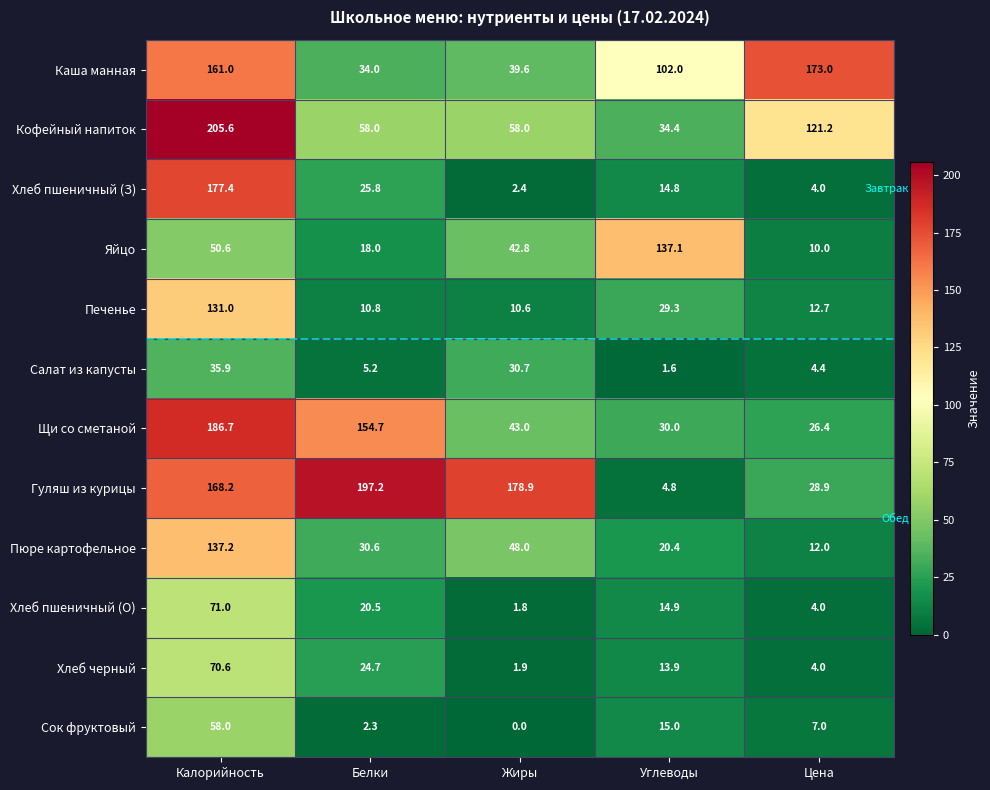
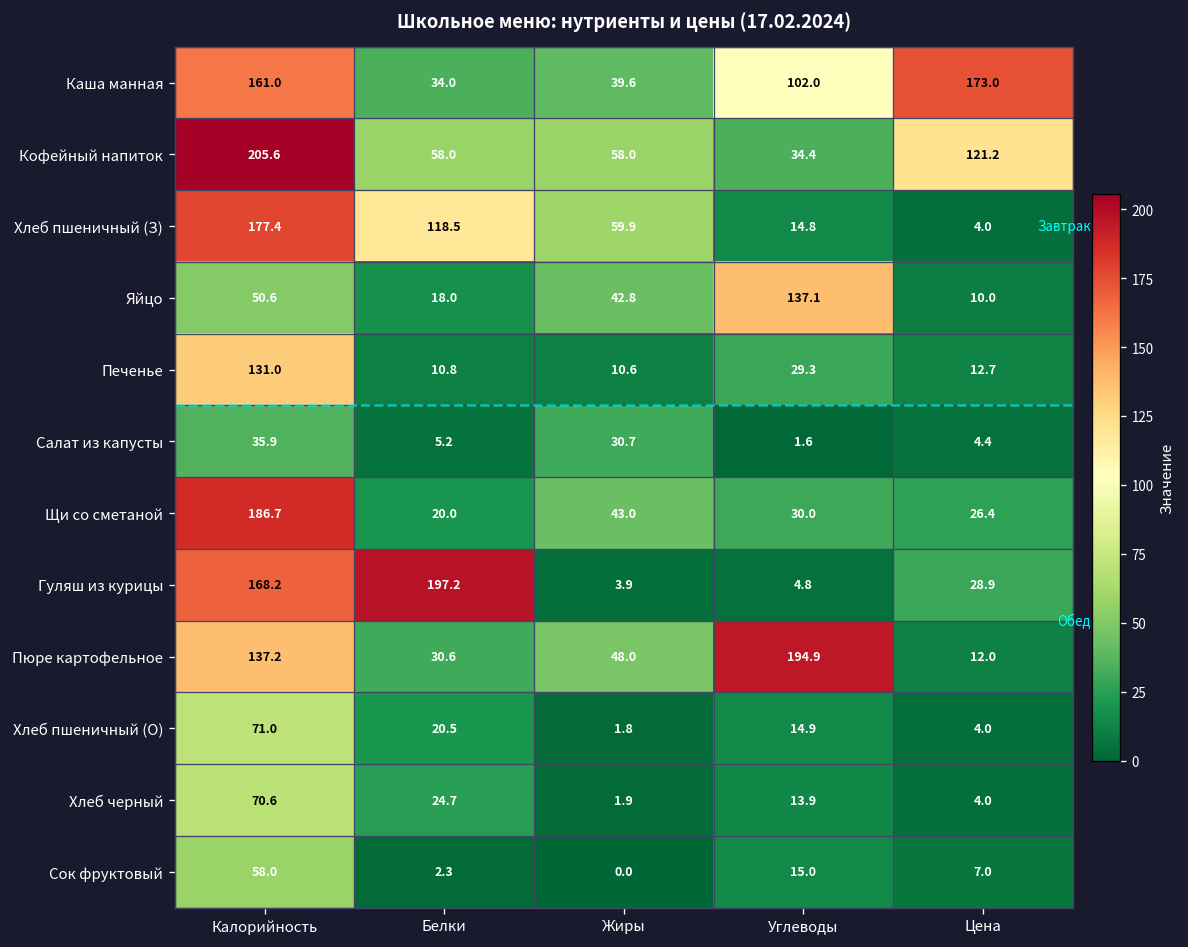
  {
    "Каша манная": {
      "Калорийность": 161.0,
      "Белки": 34.0,
      "Жиры": 39.6,
      "Углеводы": 102.0,
      "Цена": 173.0
    },
    "Кофейный напиток": {
      "Калорийность": 205.6,
      "Белки": 58.0,
      "Жиры": 58.0,
      "Углеводы": 34.4,
      "Цена": 121.2
    },
    "Хлеб пшеничный (З)": {
      "Калорийность": 177.4,
-     "Белки": 25.8,
-     "Жиры": 2.4,
+     "Белки": 118.5,
+     "Жиры": 59.9,
      "Углеводы": 14.8
    },
    "Яйцо": {
      "Калорийность": 50.6,
      "Белки": 18.0,
      "Жиры": 42.8,
      "Углеводы": 137.1,
      "Цена": 10.0
    },
    "Печенье": {
      "Калорийность": 131.0,
      "Белки": 10.8,
      "Жиры": 10.6,
      "Углеводы": 29.3,
      "Цена": 12.7
    },
    "Салат из капусты": {
      "Калорийность": 35.9,
      "Белки": 5.2,
      "Жиры": 30.7,
      "Углеводы": 1.6,
      "Цена": 4.4
    },
    "Щи со сметаной": {
      "Калорийность": 186.7,
-     "Белки": 154.7,
+     "Белки": 20.0,
      "Жиры": 43.0,
      "Углеводы": 30.0,
      "Цена": 26.4
    },
    "Гуляш из курицы": {
      "Калорийность": 168.2,
      "Белки": 197.2,
-     "Жиры": 178.9,
+     "Жиры": 3.9,
      "Углеводы": 4.8,
      "Цена": 28.9
    },
    "Пюре картофельное": {
      "Калорийность": 137.2,
      "Белки": 30.6,
      "Жиры": 48.0,
-     "Углеводы": 20.4,
+     "Углеводы": 194.9,
      "Цена": 12.0
    },
    "Хлеб пшеничный (О)": {
      "Калорийность": 71.0,
      "Белки": 20.5,
      "Жиры": 1.8,
      "Углеводы": 14.9,
      "Цена": 4.0
    },
    "Хлеб черный": {
      "Калорийность": 70.6,
      "Белки": 24.7,
      "Жиры": 1.9,
      "Углеводы": 13.9,
      "Цена": 4.0
    },
    "Сок фруктовый": {
      "Калорийность": 58.0,
      "Белки": 2.3,
      "Жиры": 0.0,
      "Углеводы": 15.0,
      "Цена": 7.0
    }
  }
